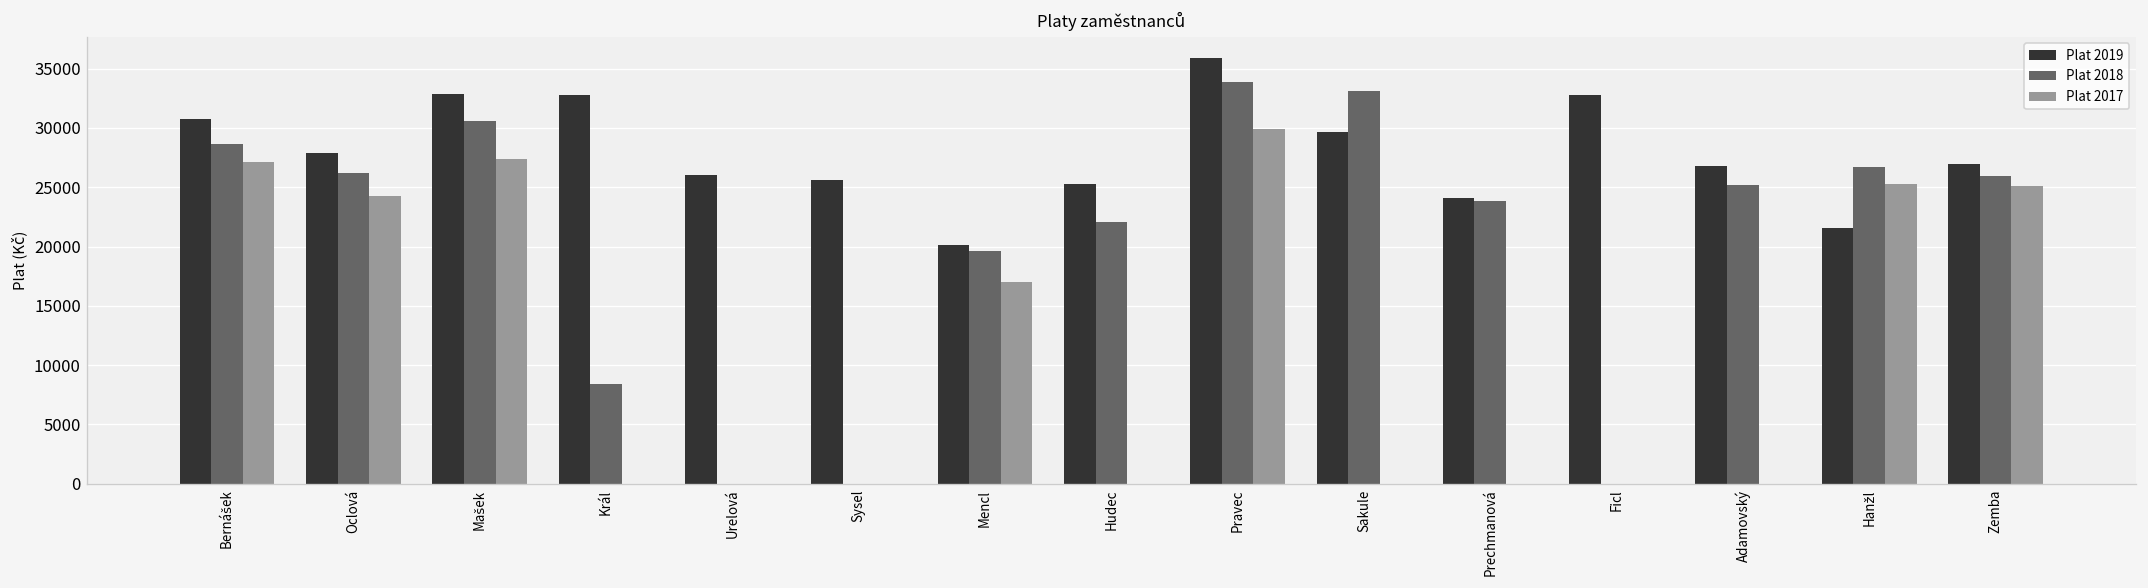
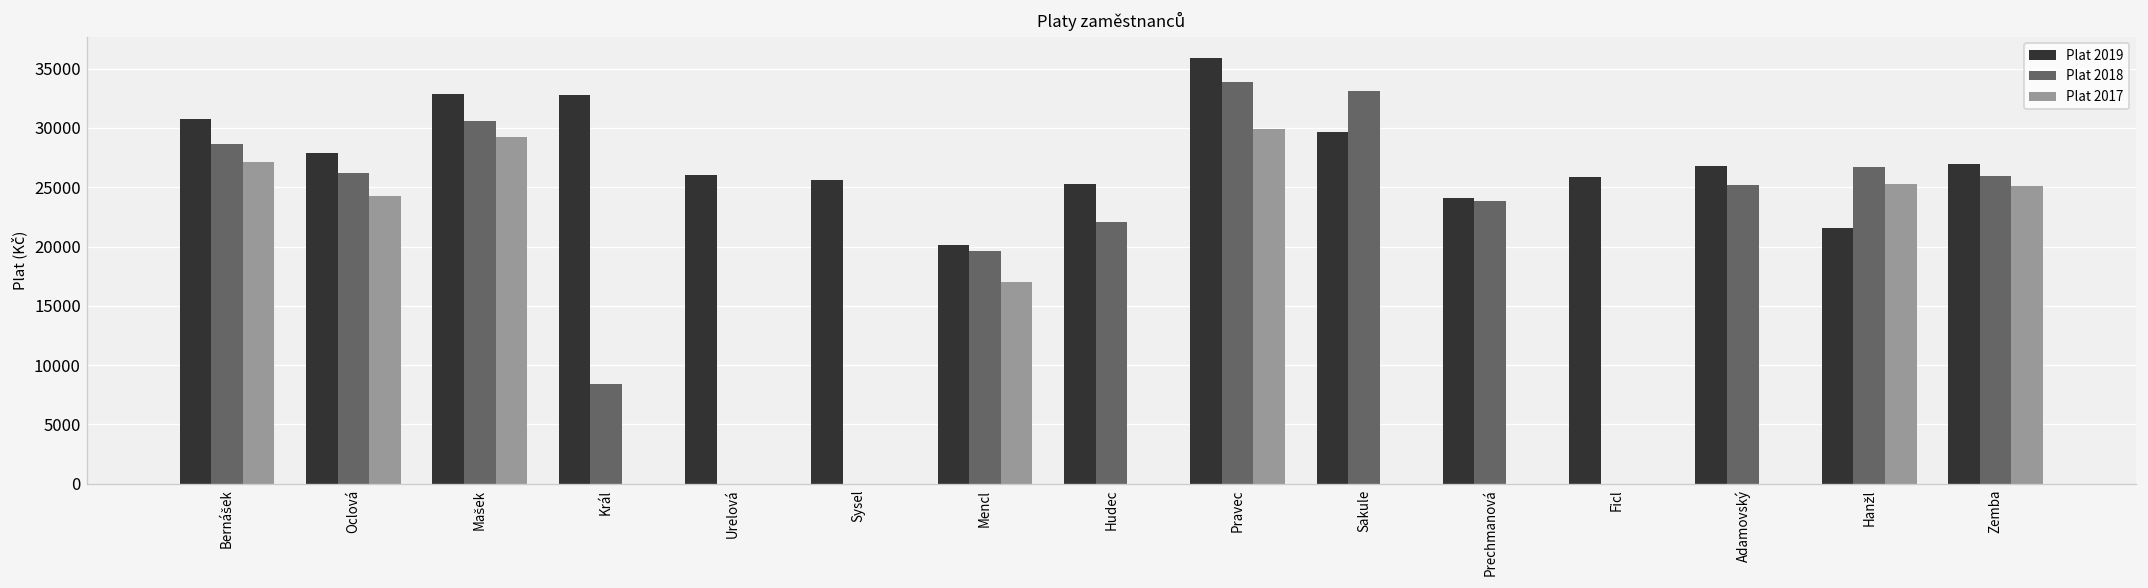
  {
    "Plat 2019": {
      "Bernášek": 31000,
      "Oclová": 28000,
      "Mašek": 33000,
      "Král": 33000,
      "Urelová": 26000,
      "Sysel": 26000,
      "Mencl": 20000,
      "Hudec": 25000,
      "Pravec": 36000,
      "Sakule": 30000,
      "Prechmanová": 24000,
-     "Ficl": 33000,
+     "Ficl": 26000,
      "Adamovský": 27000,
      "Hanžl": 22000,
      "Zemba": 27000
    },
    "Plat 2018": {
      "Bernášek": 29000,
      "Oclová": 26000,
      "Mašek": 31000,
      "Král": 8000,
      "Urelová": 0,
      "Sysel": 0,
      "Mencl": 20000,
      "Hudec": 22000,
      "Pravec": 34000,
      "Sakule": 33000,
      "Prechmanová": 24000,
      "Ficl": 0,
      "Adamovský": 25000,
      "Hanžl": 27000,
      "Zemba": 26000
    },
    "Plat 2017": {
      "Bernášek": 27000,
      "Oclová": 24000,
-     "Mašek": 27000,
+     "Mašek": 29000,
      "Král": 0,
      "Urelová": 0,
      "Sysel": 0,
      "Mencl": 17000,
      "Hudec": 0,
      "Pravec": 30000,
      "Sakule": 0,
      "Prechmanová": 0,
      "Ficl": 0,
      "Adamovský": 0,
      "Hanžl": 25000,
      "Zemba": 25000
    }
  }
